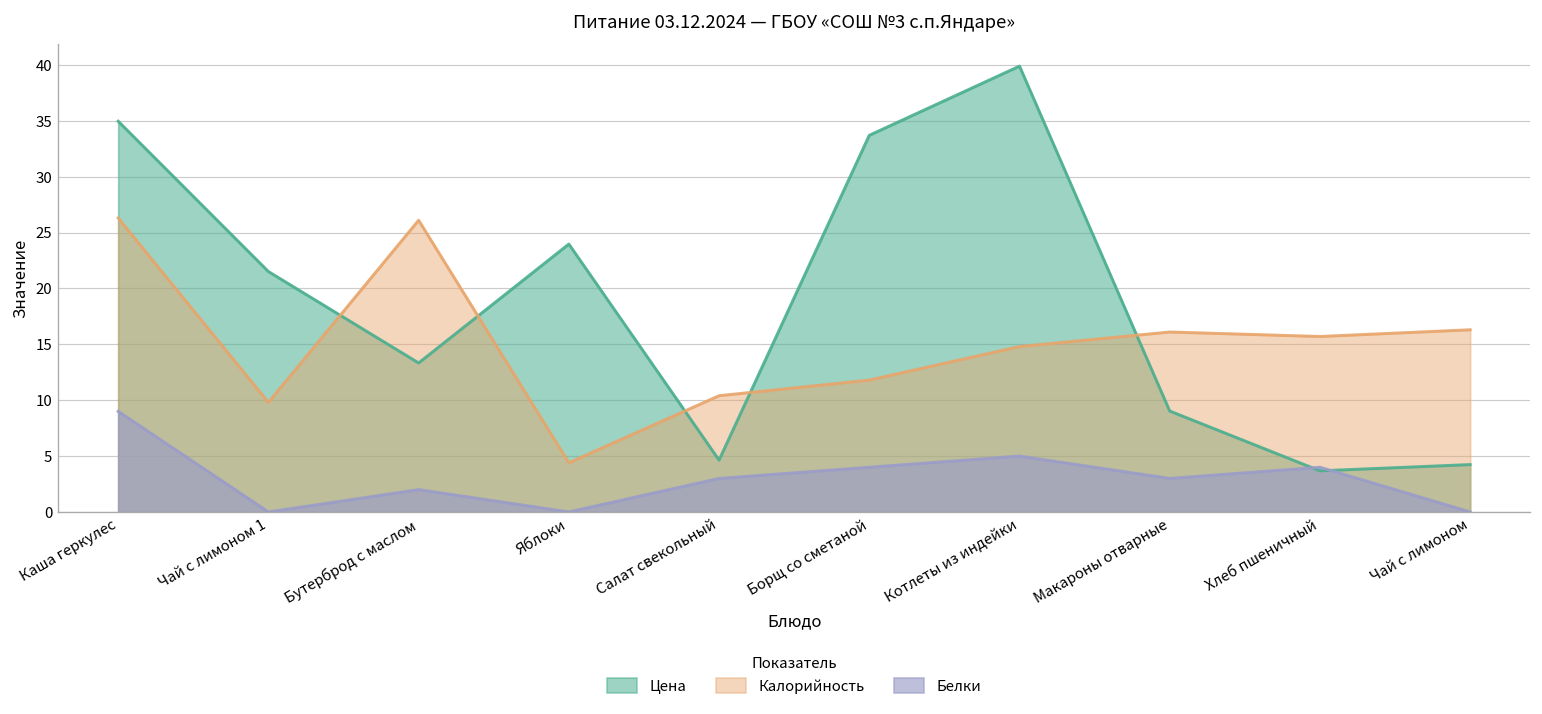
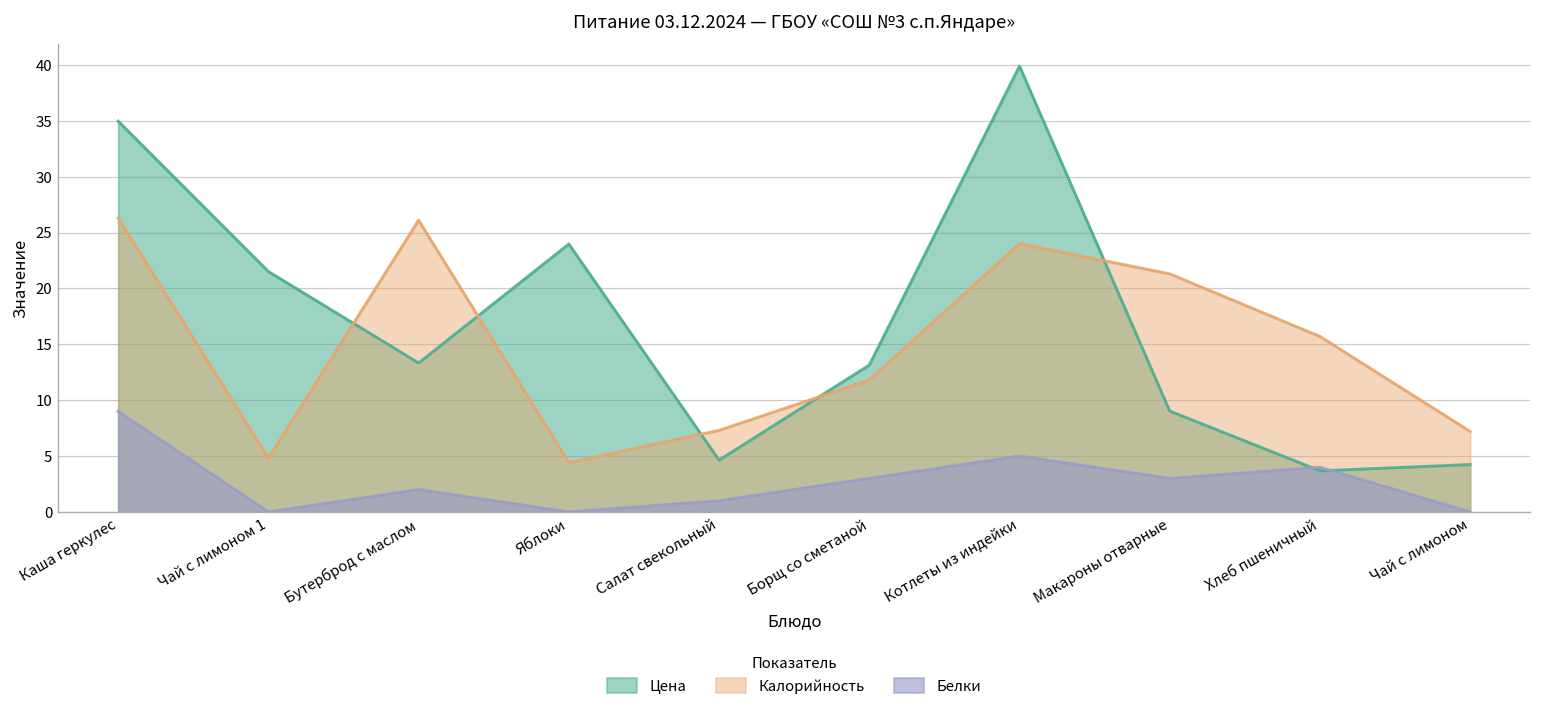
  {
    "Цена": {
      "Каша геркулес": 35,
      "Чай с лимоном 1": 22,
      "Бутерброд с маслом": 13,
      "Яблоки": 24,
      "Салат свекольный": 5,
-     "Борщ со сметаной": 34,
+     "Борщ со сметаной": 13,
      "Котлеты из индейки": 40,
      "Макароны отварные": 9,
      "Хлеб пшеничный": 4,
      "Чай с лимоном": 4
    },
    "Калорийность": {
      "Каша геркулес": 26,
-     "Чай с лимоном 1": 10,
+     "Чай с лимоном 1": 5,
      "Бутерброд с маслом": 26,
      "Яблоки": 4,
-     "Салат свекольный": 10,
+     "Салат свекольный": 7,
      "Борщ со сметаной": 12,
-     "Котлеты из индейки": 15,
-     "Макароны отварные": 16,
+     "Котлеты из индейки": 24,
+     "Макароны отварные": 21,
      "Хлеб пшеничный": 16,
-     "Чай с лимоном": 16
+     "Чай с лимоном": 7
    },
    "Белки": {
      "Каша геркулес": 9,
      "Чай с лимоном 1": 0,
      "Бутерброд с маслом": 2,
      "Яблоки": 0,
-     "Салат свекольный": 3,
-     "Борщ со сметаной": 4,
+     "Салат свекольный": 1,
+     "Борщ со сметаной": 3,
      "Котлеты из индейки": 5,
      "Макароны отварные": 3,
      "Хлеб пшеничный": 4,
      "Чай с лимоном": 0
    }
  }
